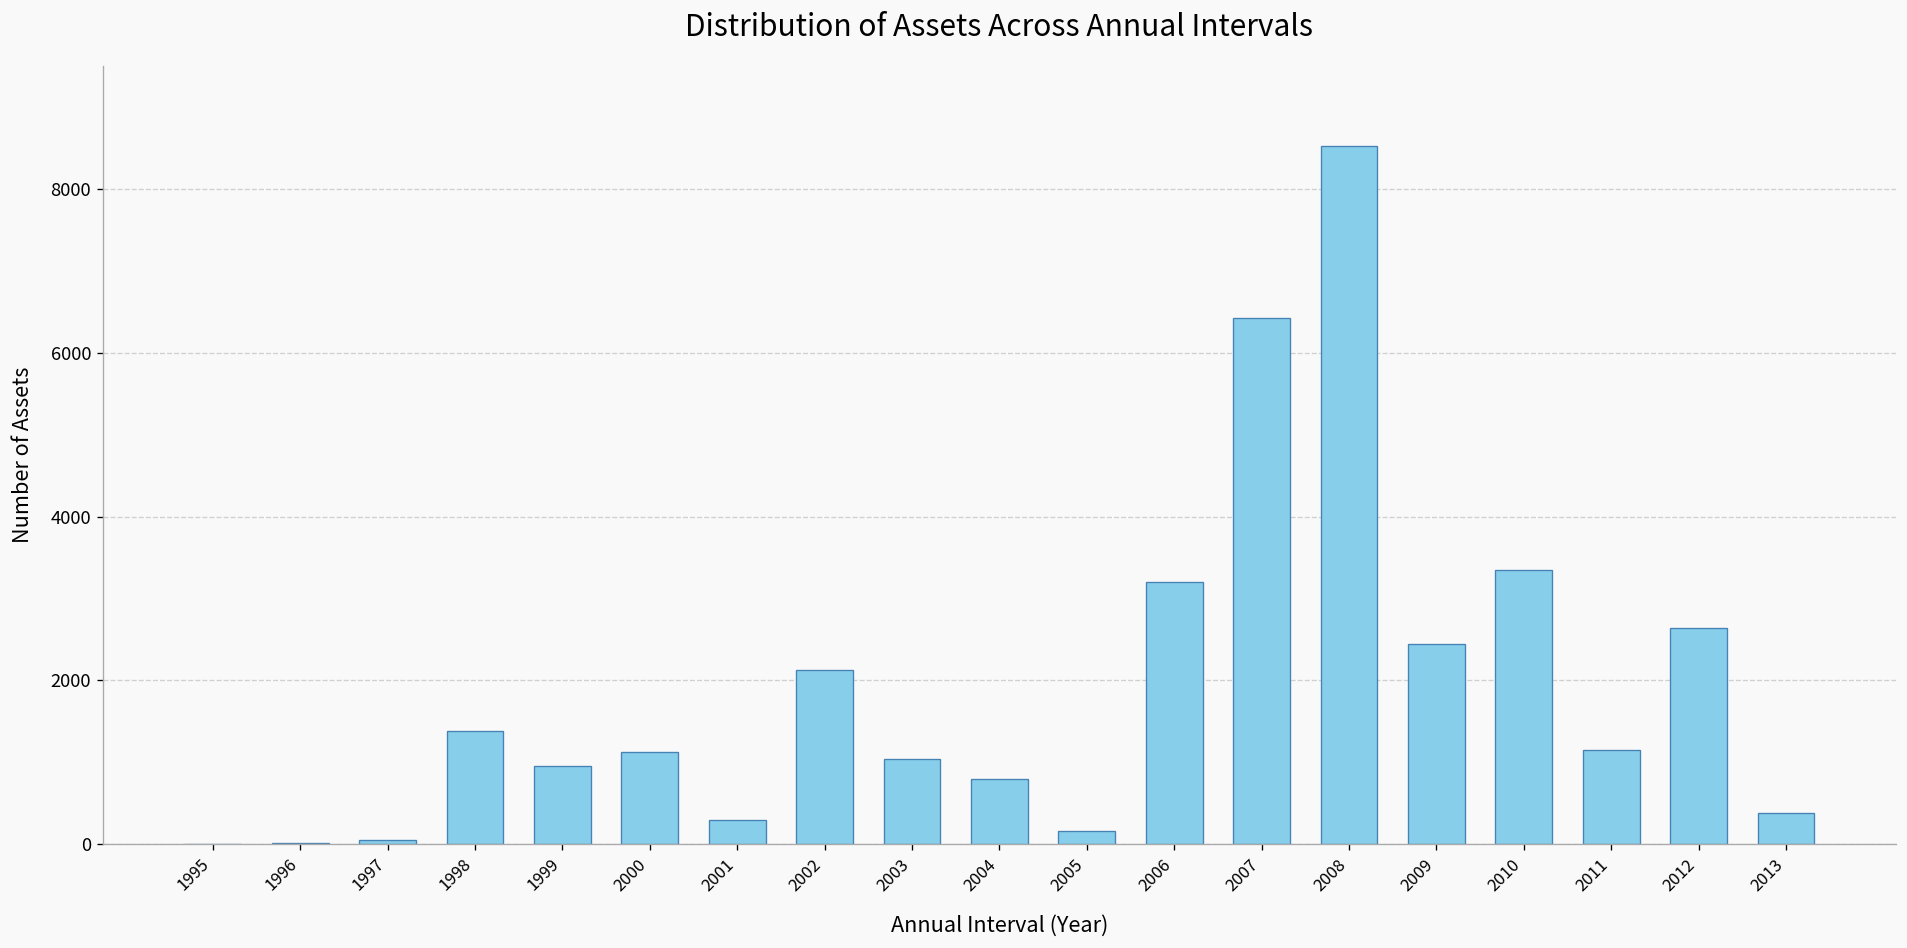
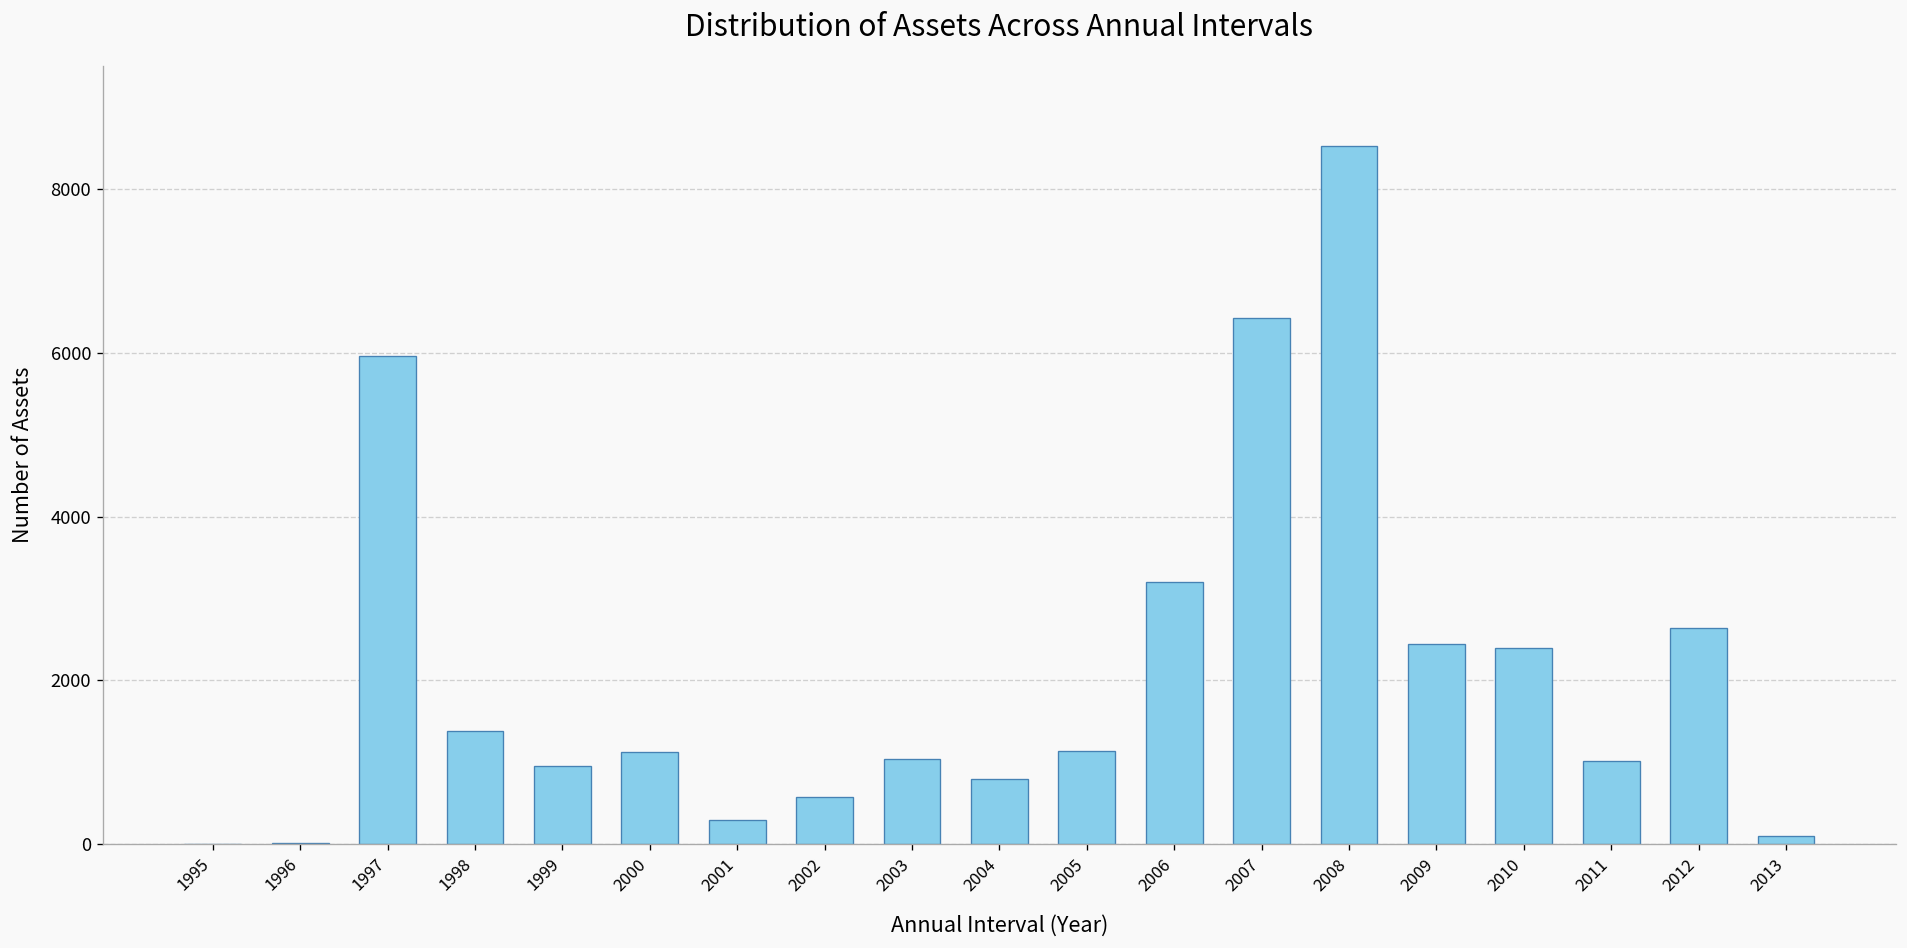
  {
-   "1997": 100,
+   "1997": 6000,
    "1998": 1400,
    "1999": 1000,
    "2000": 1100,
    "2001": 300,
-   "2002": 2100,
+   "2002": 600,
    "2003": 1000,
    "2004": 800,
-   "2005": 200,
+   "2005": 1100,
    "2006": 3200,
    "2007": 6400,
    "2008": 8500,
    "2009": 2500,
-   "2010": 3300,
-   "2011": 1100,
+   "2010": 2400,
+   "2011": 1000,
    "2012": 2600,
-   "2013": 400
+   "2013": 100
  }
